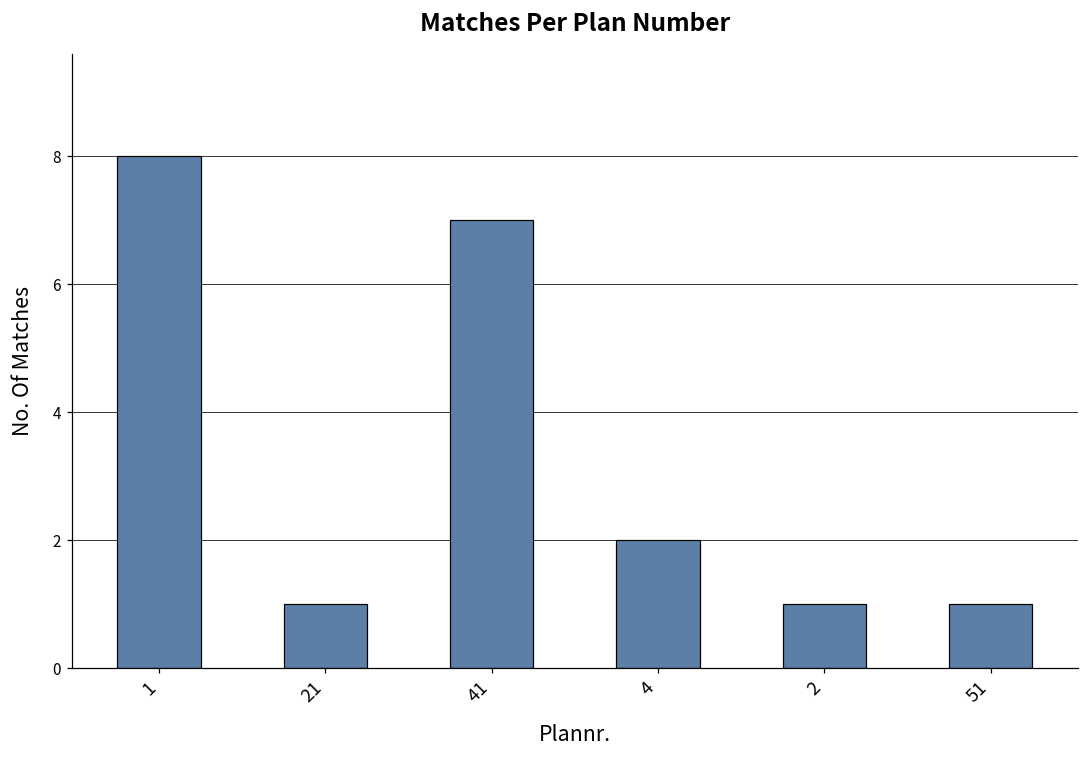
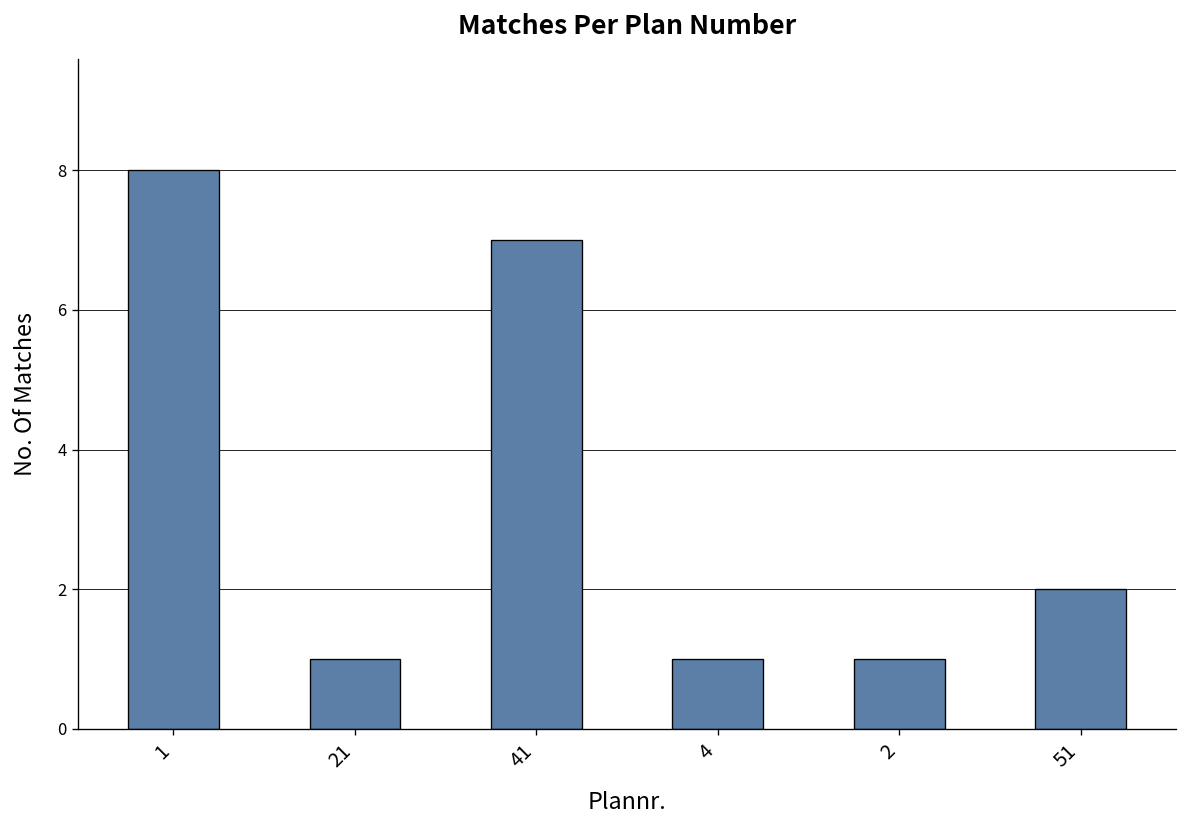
  {
    "1": 8,
    "21": 1,
    "41": 7,
-   "4": 2,
+   "4": 1,
    "2": 1,
-   "51": 1
+   "51": 2
  }
